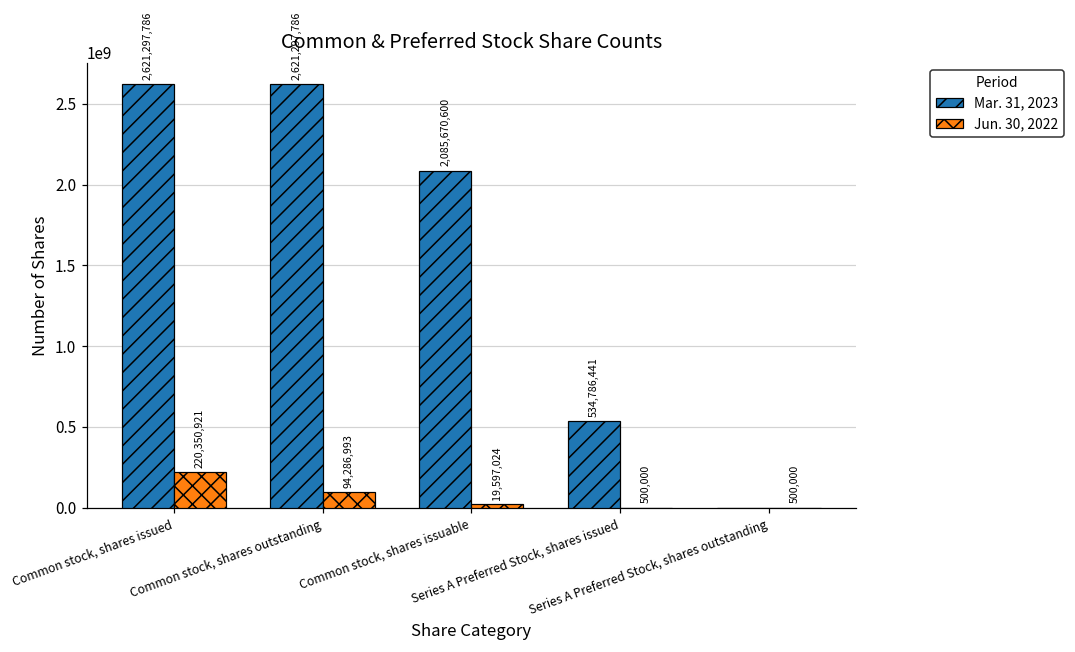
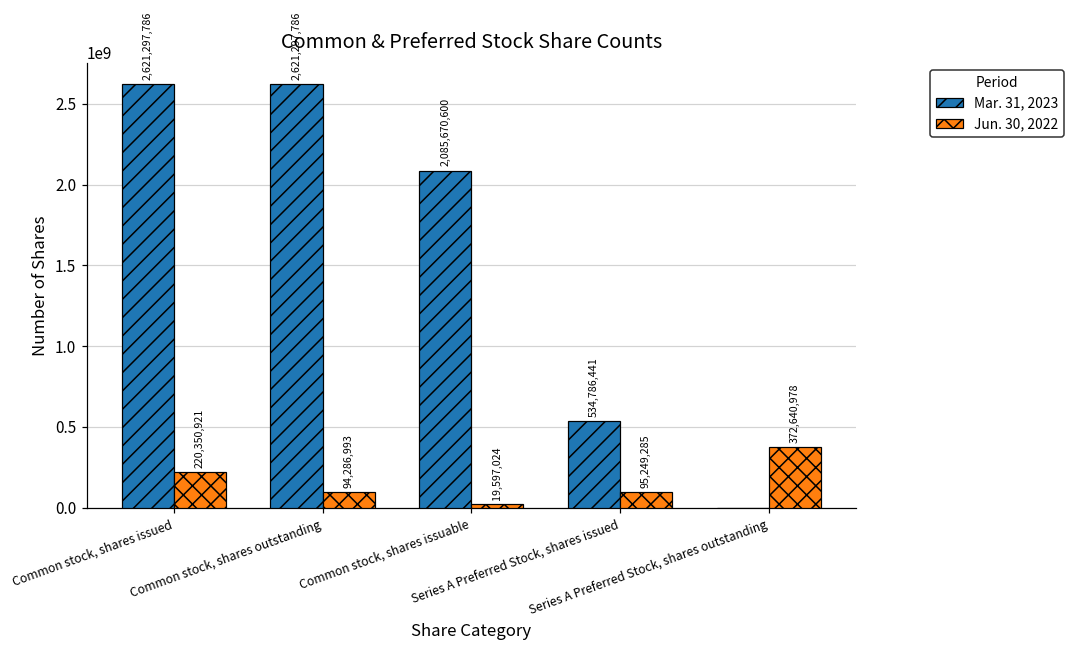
  {
    "Mar. 31, 2023": {
      "Common stock, shares issued": "2,621,297,786",
      "Common stock, shares outstanding": "2,621,297,786",
      "Common stock, shares issuable": "2,085,670,600",
      "Series A Preferred Stock, shares issued": "534,786,441"
    },
    "Jun. 30, 2022": {
      "Common stock, shares issued": "220,350,921",
      "Common stock, shares outstanding": "94,286,993",
      "Common stock, shares issuable": "19,597,024",
-     "Series A Preferred Stock, shares issued": "500,000",
-     "Series A Preferred Stock, shares outstanding": "500,000"
+     "Series A Preferred Stock, shares issued": "95,249,285",
+     "Series A Preferred Stock, shares outstanding": "372,640,978"
    }
  }
